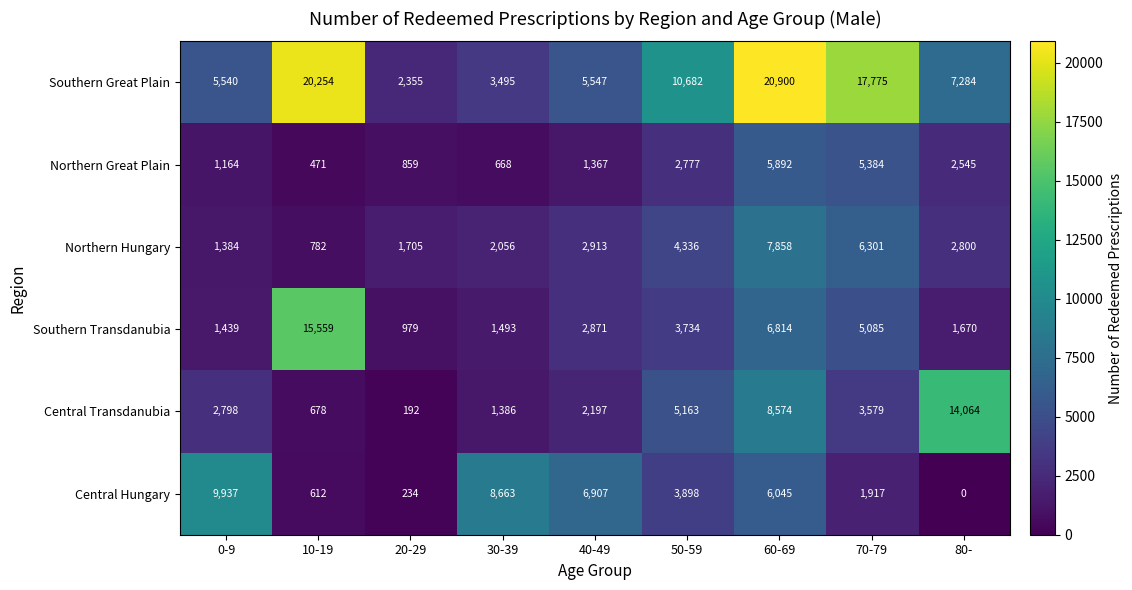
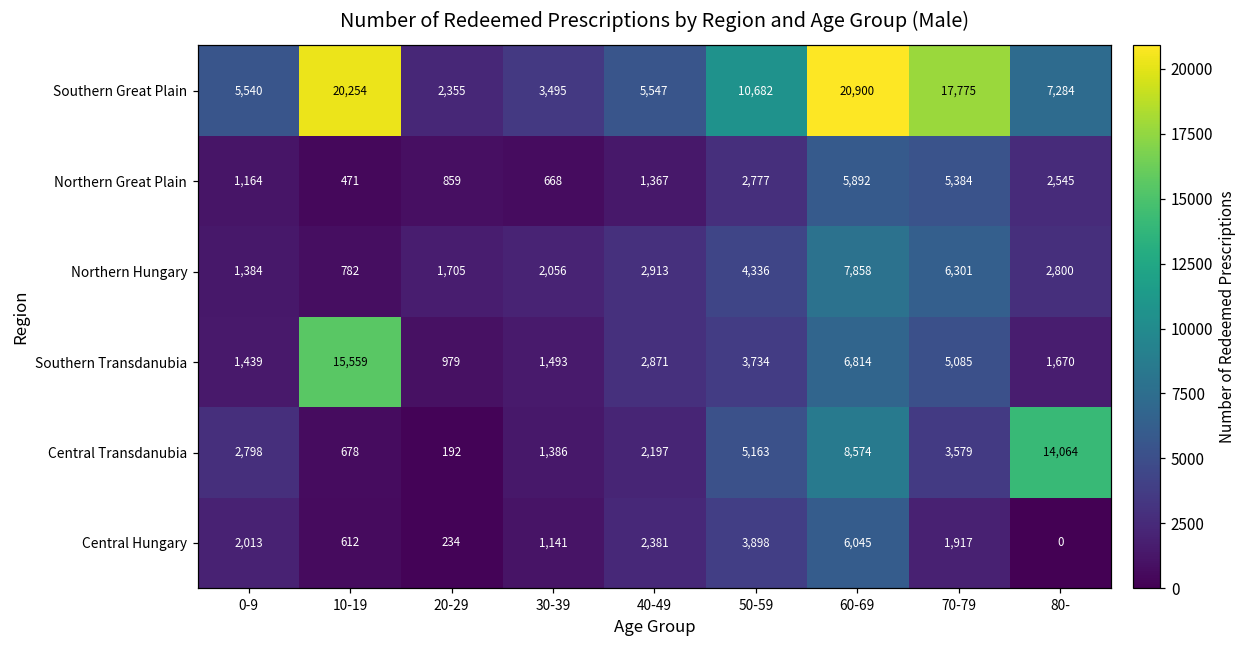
  {
    "Southern Great Plain": {
      "0-9": "5,540",
      "10-19": "20,254",
      "20-29": "2,355",
      "30-39": "3,495",
      "40-49": "5,547",
      "50-59": "10,682",
      "60-69": "20,900",
      "70-79": "17,775",
      "80-": "7,284"
    },
    "Northern Great Plain": {
      "0-9": "1,164",
      "10-19": "471",
      "20-29": "859",
      "30-39": "668",
      "40-49": "1,367",
      "50-59": "2,777",
      "60-69": "5,892",
      "70-79": "5,384",
      "80-": "2,545"
    },
    "Northern Hungary": {
      "0-9": "1,384",
      "10-19": "782",
      "20-29": "1,705",
      "30-39": "2,056",
      "40-49": "2,913",
      "50-59": "4,336",
      "60-69": "7,858",
      "70-79": "6,301",
      "80-": "2,800"
    },
    "Southern Transdanubia": {
      "0-9": "1,439",
      "10-19": "15,559",
      "20-29": "979",
      "30-39": "1,493",
      "40-49": "2,871",
      "50-59": "3,734",
      "60-69": "6,814",
      "70-79": "5,085",
      "80-": "1,670"
    },
    "Central Transdanubia": {
      "0-9": "2,798",
      "10-19": "678",
      "20-29": "192",
      "30-39": "1,386",
      "40-49": "2,197",
      "50-59": "5,163",
      "60-69": "8,574",
      "70-79": "3,579",
      "80-": "14,064"
    },
    "Central Hungary": {
-     "0-9": "9,937",
+     "0-9": "2,013",
      "10-19": "612",
      "20-29": "234",
-     "30-39": "8,663",
-     "40-49": "6,907",
+     "30-39": "1,141",
+     "40-49": "2,381",
      "50-59": "3,898",
      "60-69": "6,045",
      "70-79": "1,917",
      "80-": "0"
    }
  }
